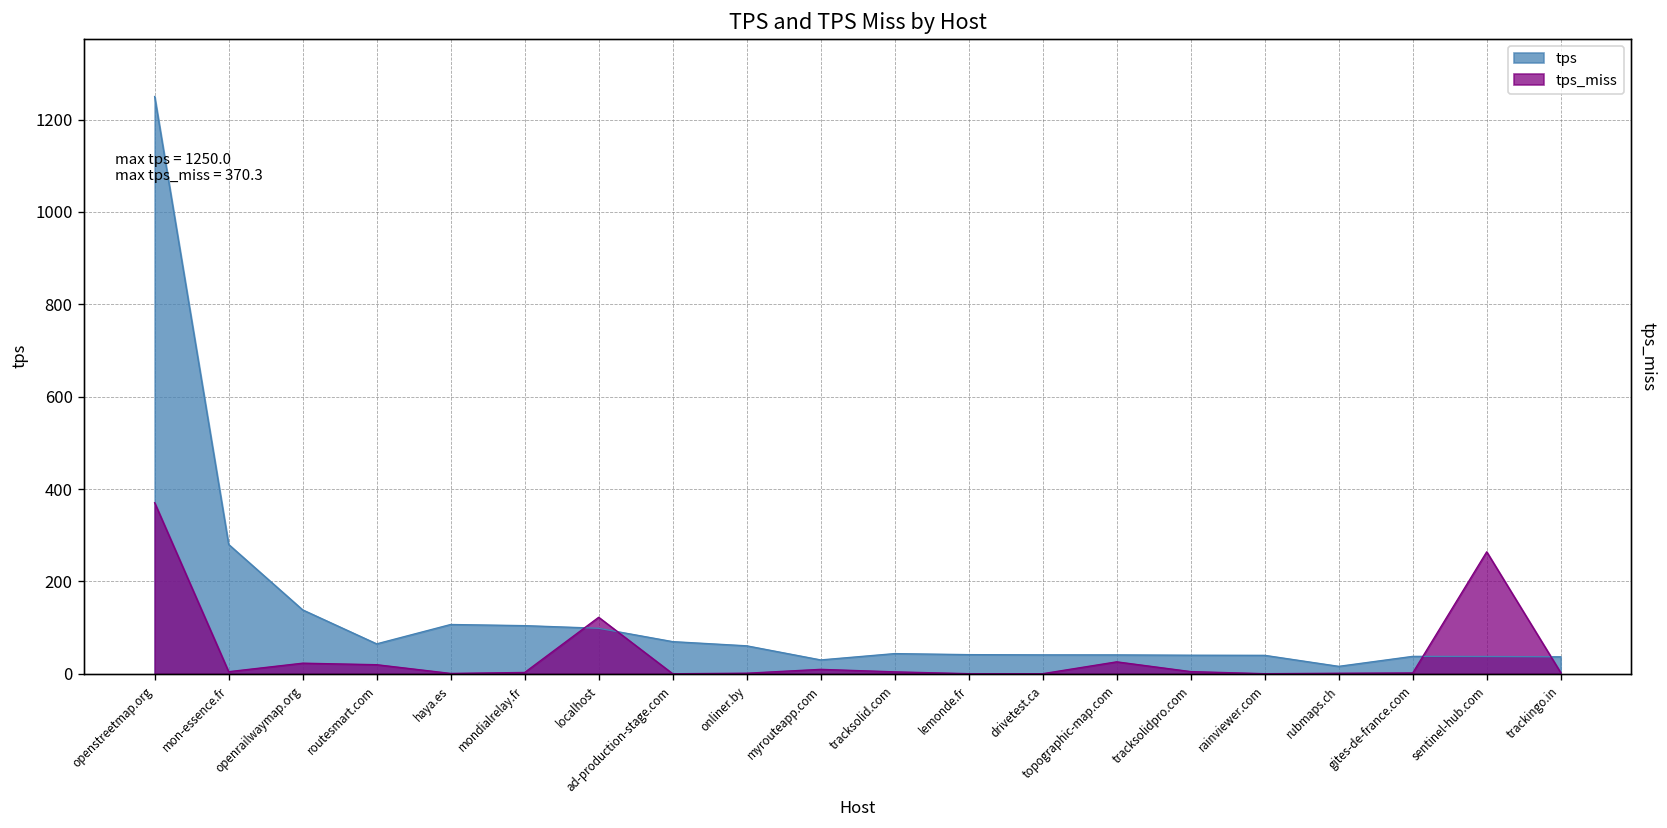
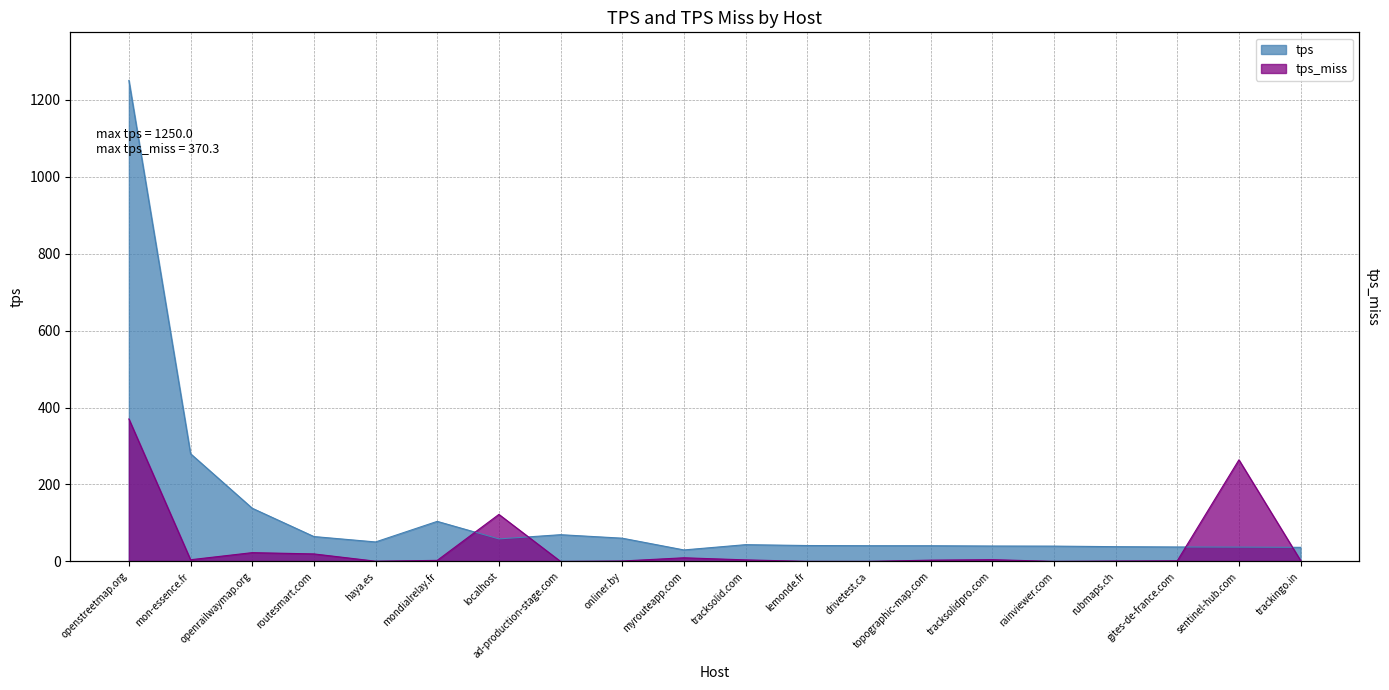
  {
    "tps": {
      "openstreetmap.org": 1250,
      "mon-essence.fr": 280,
      "openrailwaymap.org": 140,
      "routesmart.com": 60,
-     "haya.es": 110,
+     "haya.es": 50,
      "mondialrelay.fr": 100,
-     "localhost": 100,
+     "localhost": 60,
      "ad-production-stage.com": 70,
      "onliner.by": 60,
      "myrouteapp.com": 30,
      "tracksolid.com": 40,
      "lemonde.fr": 40,
      "drivetest.ca": 40,
      "topographic-map.com": 40,
      "tracksolidpro.com": 40,
      "rainviewer.com": 40,
-     "rubmaps.ch": 20,
+     "rubmaps.ch": 40,
      "gites-de-france.com": 40,
      "sentinel-hub.com": 40,
      "trackingo.in": 40
    },
    "tps_miss": {
      "openstreetmap.org": 370,
      "mon-essence.fr": 0,
      "openrailwaymap.org": 20,
      "routesmart.com": 20,
      "haya.es": 0,
      "mondialrelay.fr": 0,
      "localhost": 120,
      "ad-production-stage.com": 0,
      "onliner.by": 0,
      "myrouteapp.com": 10,
      "tracksolid.com": 0,
      "lemonde.fr": 0,
      "drivetest.ca": 0,
-     "topographic-map.com": 30,
+     "topographic-map.com": 0,
      "tracksolidpro.com": 0,
      "rainviewer.com": 0,
      "rubmaps.ch": 0,
      "gites-de-france.com": 0,
      "sentinel-hub.com": 260,
      "trackingo.in": 0
    }
  }
